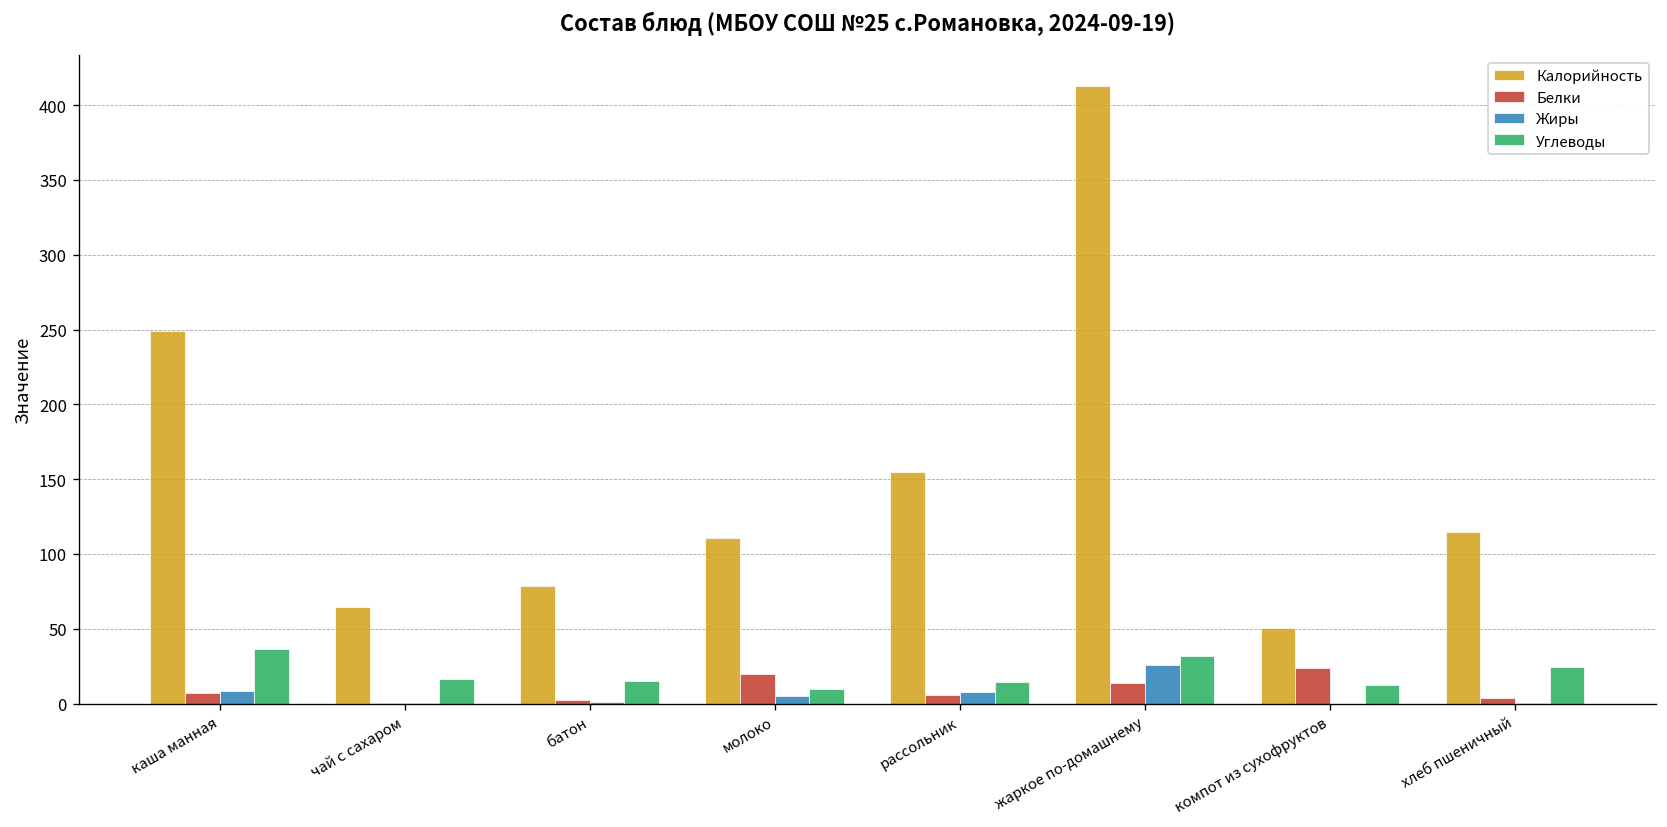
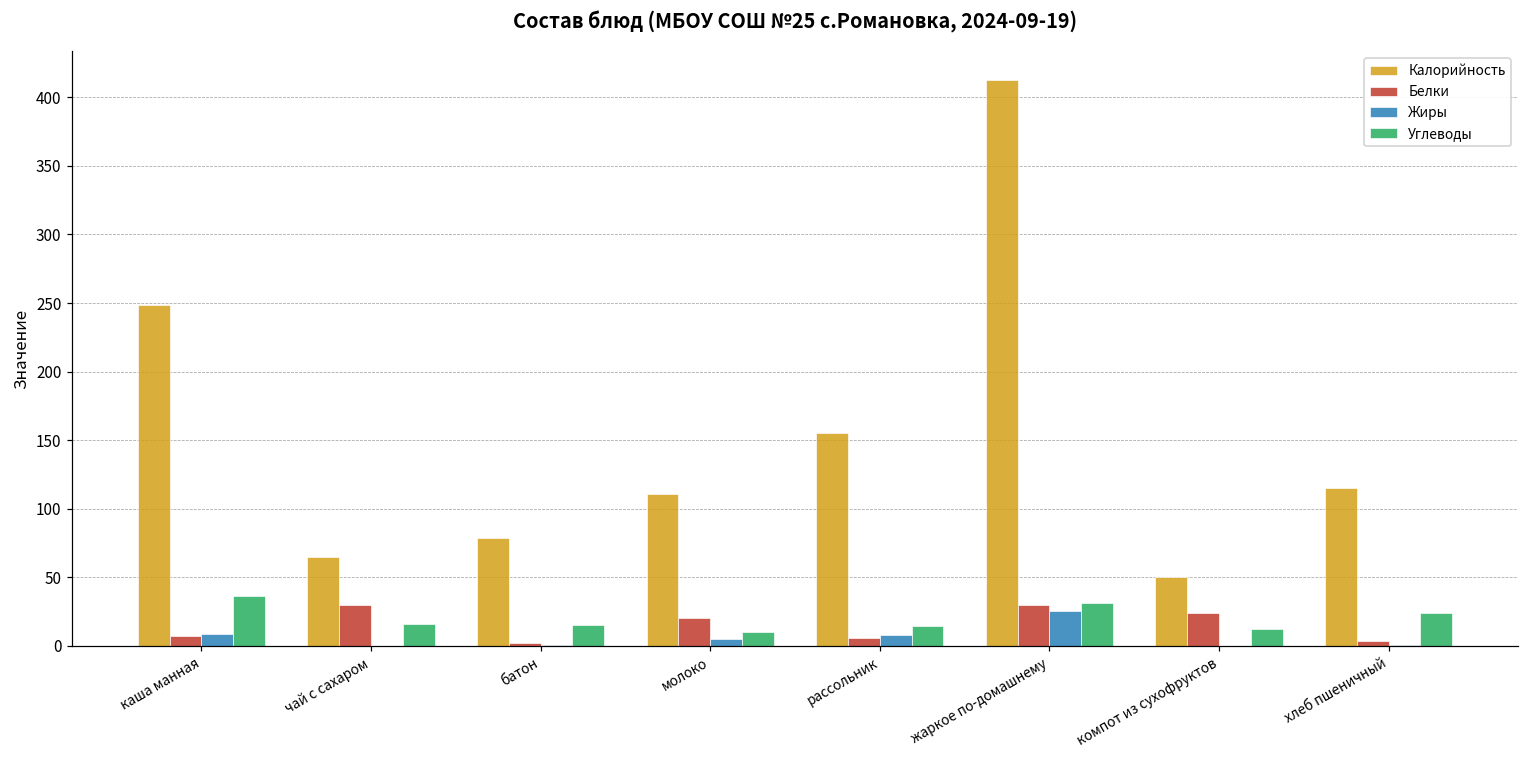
  {
    "Калорийность": {
      "каша манная": 249,
      "чай с сахаром": 65,
      "батон": 79,
      "молоко": 111,
      "рассольник": 155,
      "жаркое по-домашнему": 413,
      "компот из сухофруктов": 50,
      "хлеб пшеничный": 115
    },
    "Белки": {
      "каша манная": 7,
-     "чай с сахаром": 0,
+     "чай с сахаром": 30,
      "батон": 2,
      "молоко": 20,
      "рассольник": 5,
-     "жаркое по-домашнему": 14,
+     "жаркое по-домашнему": 30,
      "компот из сухофруктов": 24,
      "хлеб пшеничный": 4
    },
    "Жиры": {
      "каша манная": 8,
      "молоко": 5,
      "рассольник": 8,
      "жаркое по-домашнему": 26,
      "компот из сухофруктов": 0
    },
    "Углеводы": {
      "каша манная": 36,
      "чай с сахаром": 16,
      "батон": 15,
      "молоко": 10,
      "рассольник": 15,
      "жаркое по-домашнему": 32,
      "компот из сухофруктов": 13,
      "хлеб пшеничный": 24
    }
  }
